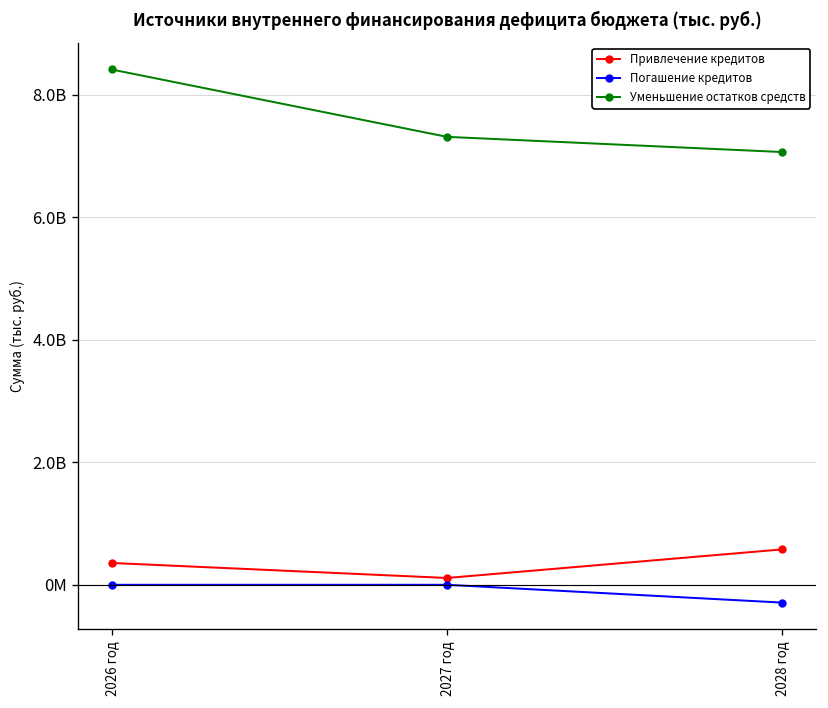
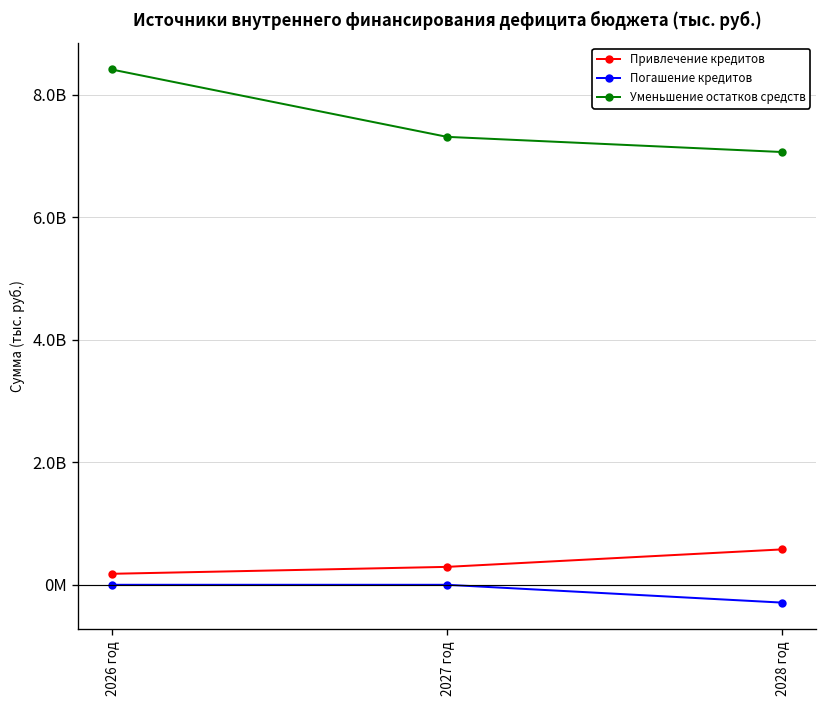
  {
    "Привлечение кредитов": {
-     "2026 год": 400000000,
-     "2027 год": 100000000,
+     "2026 год": 200000000,
+     "2027 год": 300000000,
      "2028 год": 600000000
    },
    "Погашение кредитов": {
      "2026 год": 0,
      "2027 год": 0,
      "2028 год": -300000000
    },
    "Уменьшение остатков средств": {
      "2026 год": 8400000000,
      "2027 год": 7300000000,
      "2028 год": 7100000000
    }
  }
